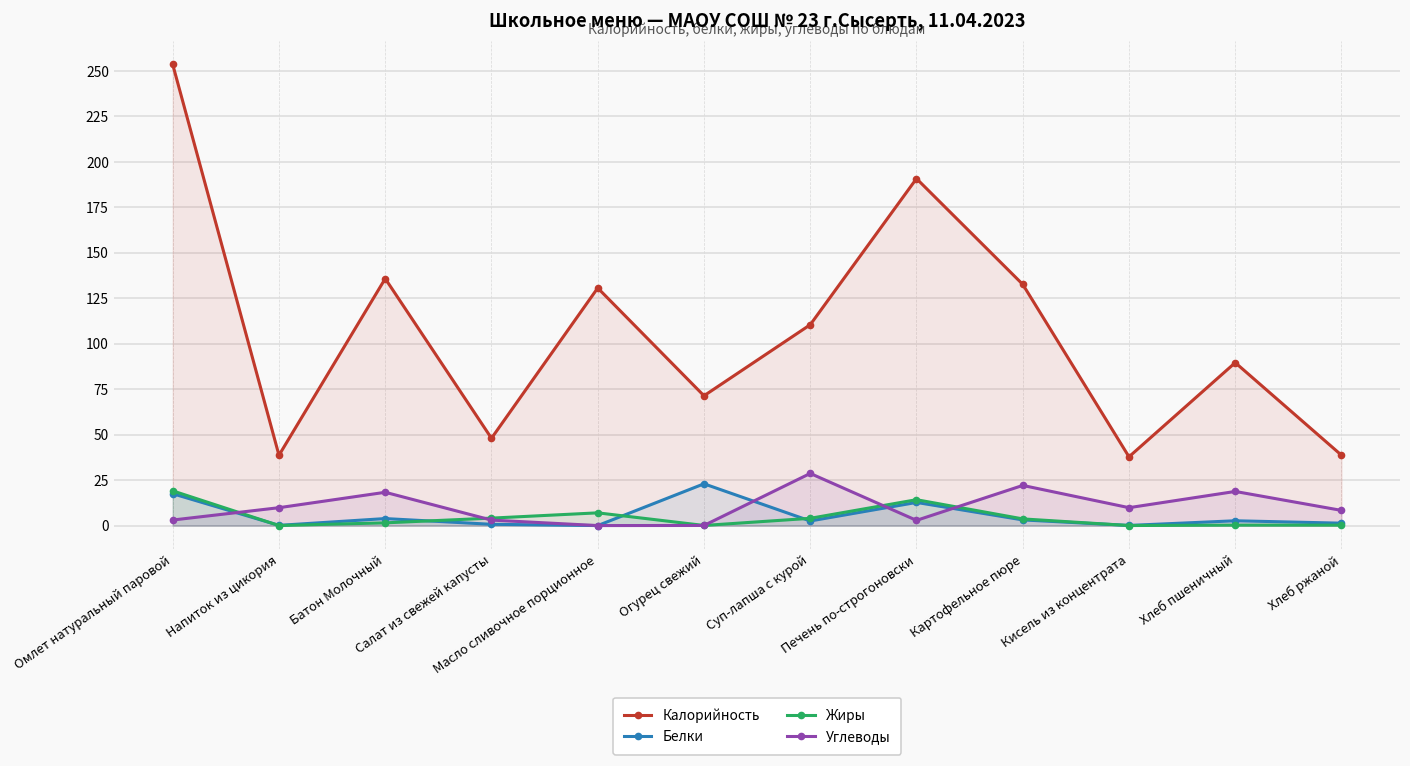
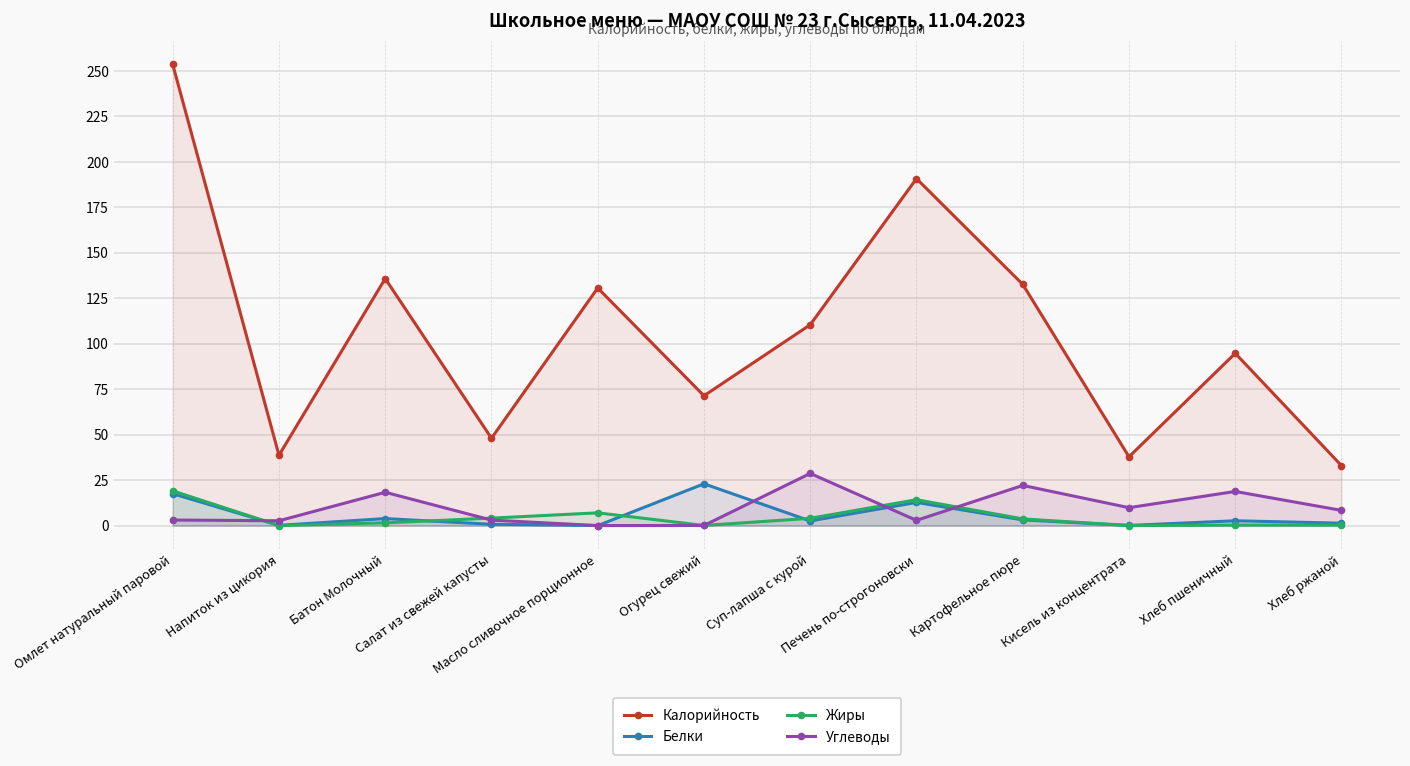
  {
    "Калорийность": {
      "Омлет натуральный паровой": 253,
      "Напиток из цикория": 39,
      "Батон Молочный": 136,
      "Салат из свежей капусты": 48,
      "Масло сливочное порционное": 131,
      "Огурец свежий": 71,
      "Суп-лапша с курой": 110,
      "Печень по-строгоновски": 191,
      "Картофельное пюре": 133,
      "Кисель из концентрата": 38,
-     "Хлеб пшеничный": 90,
-     "Хлеб ржаной": 39
+     "Хлеб пшеничный": 95,
+     "Хлеб ржаной": 33
    },
    "Белки": {
      "Омлет натуральный паровой": 18,
      "Батон Молочный": 4,
      "Салат из свежей капусты": 1,
      "Огурец свежий": 23,
      "Хлеб пшеничный": 3
    },
    "Жиры": {
      "Омлет натуральный паровой": 19,
      "Батон Молочный": 2,
      "Масло сливочное порционное": 7,
      "Хлеб пшеничный": 0
    },
    "Углеводы": {
      "Омлет натуральный паровой": 3,
-     "Напиток из цикория": 10,
+     "Напиток из цикория": 3,
      "Батон Молочный": 18,
      "Суп-лапша с курой": 29,
      "Печень по-строгоновски": 3,
      "Картофельное пюре": 22,
      "Кисель из концентрата": 10,
      "Хлеб пшеничный": 19,
      "Хлеб ржаной": 8
    }
  }
